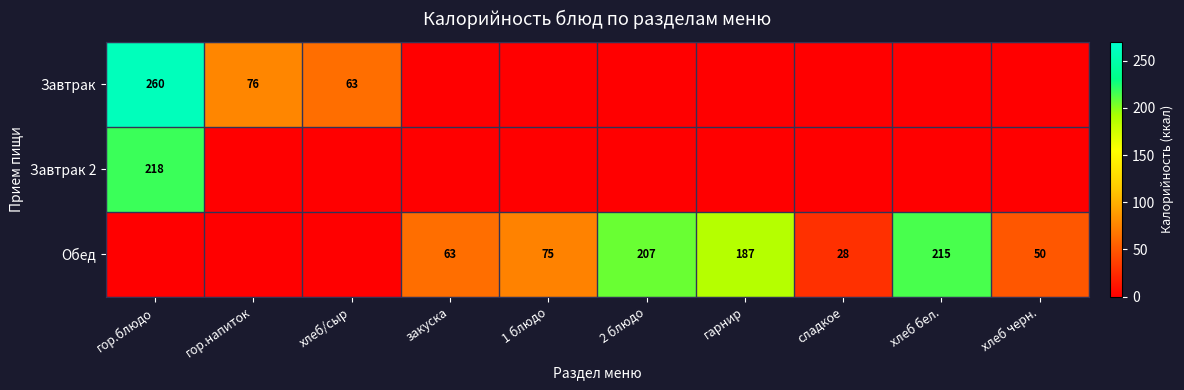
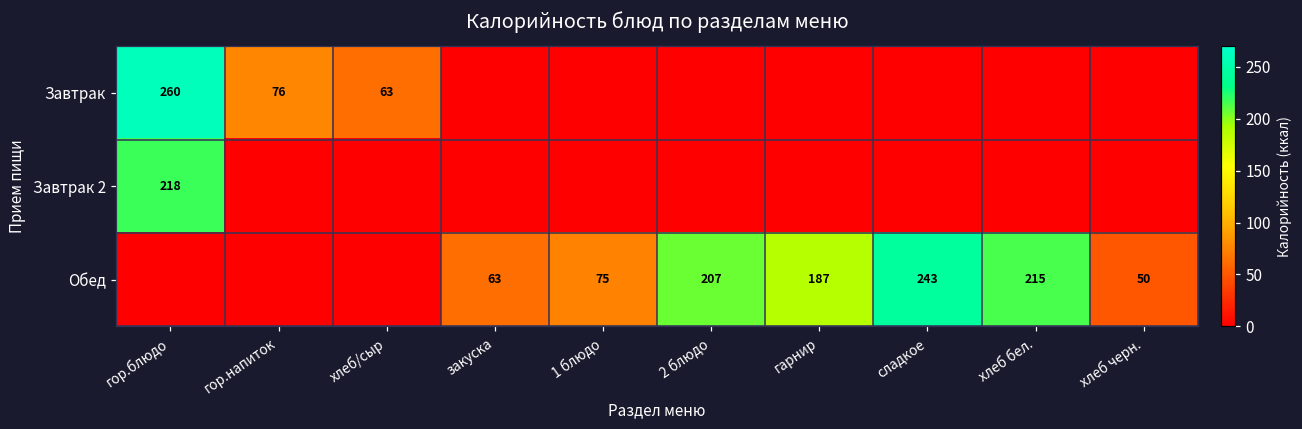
  {
    "Завтрак": {
      "гор.блюдо": 260,
      "гор.напиток": 76,
      "хлеб/сыр": 63
    },
    "Завтрак 2": {
      "гор.блюдо": 218
    },
    "Обед": {
      "закуска": 63,
      "1 блюдо": 75,
      "2 блюдо": 207,
      "гарнир": 187,
-     "сладкое": 28,
+     "сладкое": 243,
      "хлеб бел.": 215,
      "хлеб черн.": 50
    }
  }
